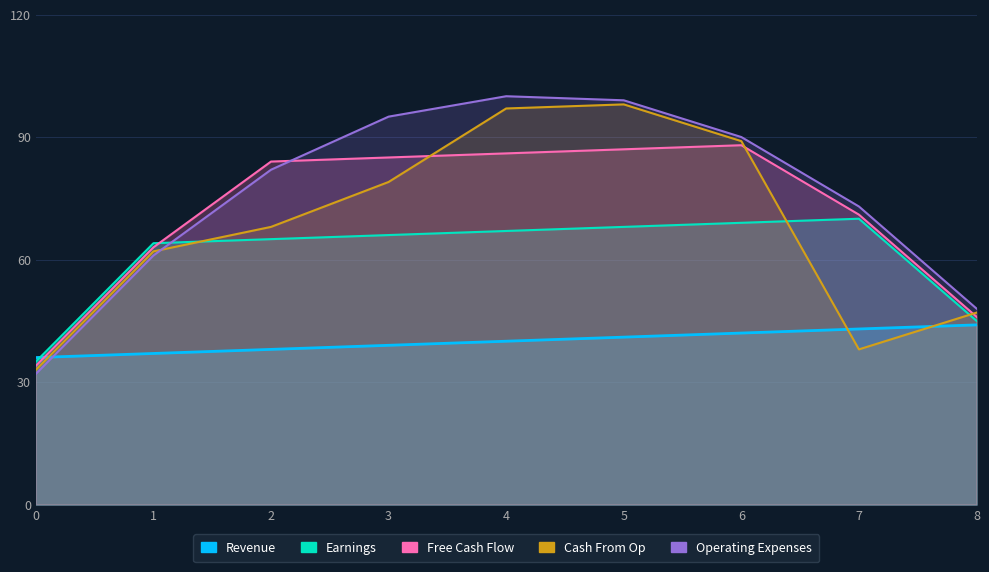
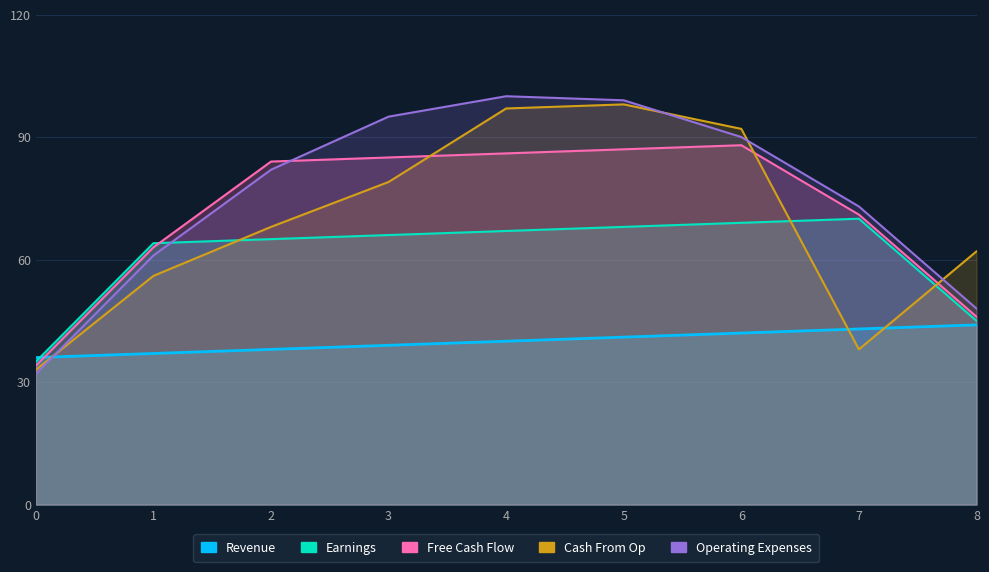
  {
    "Cash From Op": {
      "0": 33,
-     "1": 62,
+     "1": 56,
      "2": 68,
      "3": 79,
      "4": 97,
      "5": 98,
-     "6": 89,
+     "6": 92,
      "7": 38,
-     "8": 47
+     "8": 62
    }
  }
